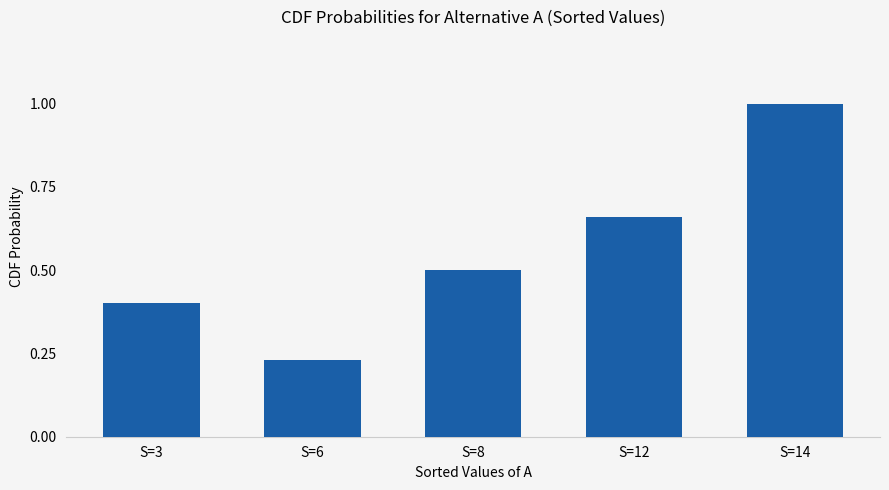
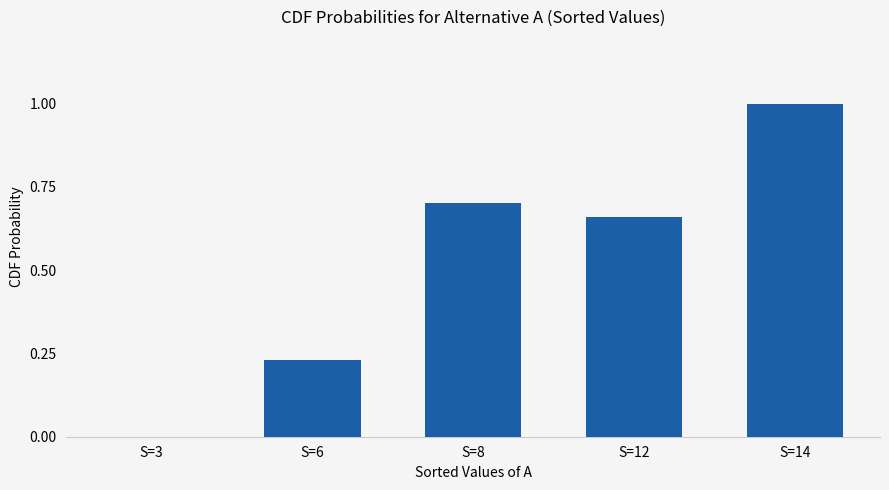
  {
-   "S=3": 0.4,
+   "S=3": 0.0,
    "S=6": 0.23,
-   "S=8": 0.5,
+   "S=8": 0.7,
    "S=12": 0.66,
    "S=14": 1.0
  }
